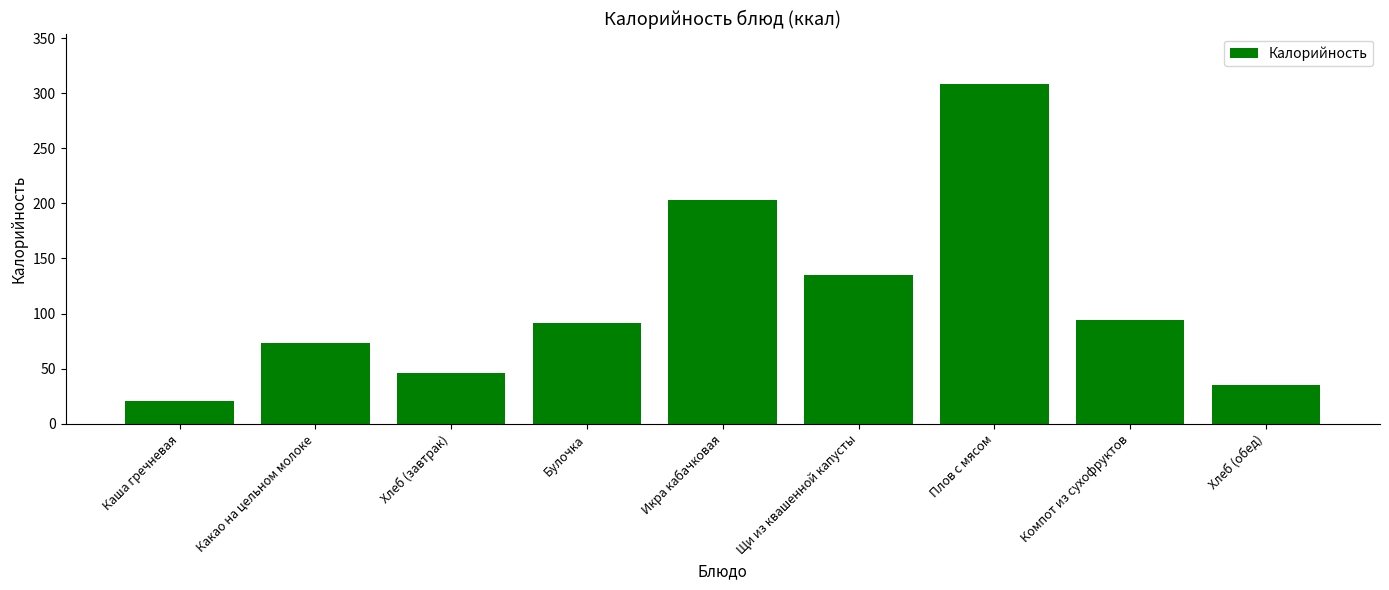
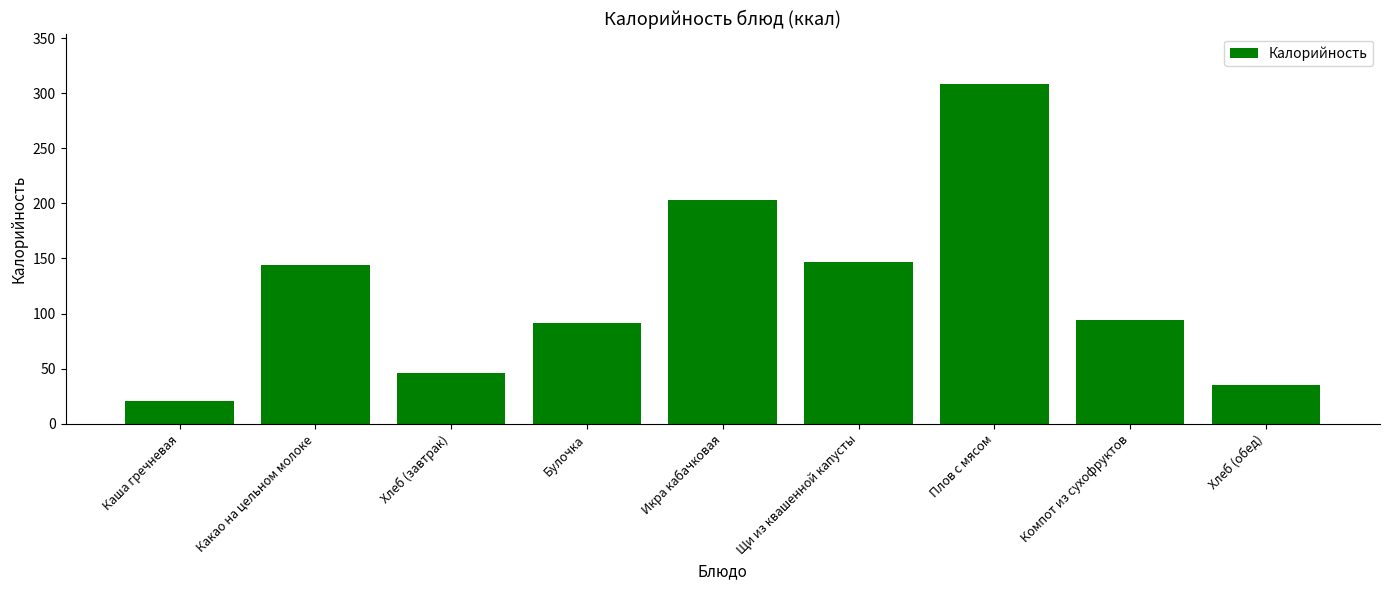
  {
    "Каша гречневая": 21,
-   "Какао на цельном молоке": 73,
+   "Какао на цельном молоке": 144,
    "Хлеб (завтрак)": 46,
    "Булочка": 91,
    "Икра кабачковая": 203,
-   "Щи из квашенной капусты": 135,
+   "Щи из квашенной капусты": 147,
    "Плов с мясом": 308,
    "Компот из сухофруктов": 94,
    "Хлеб (обед)": 35
  }
